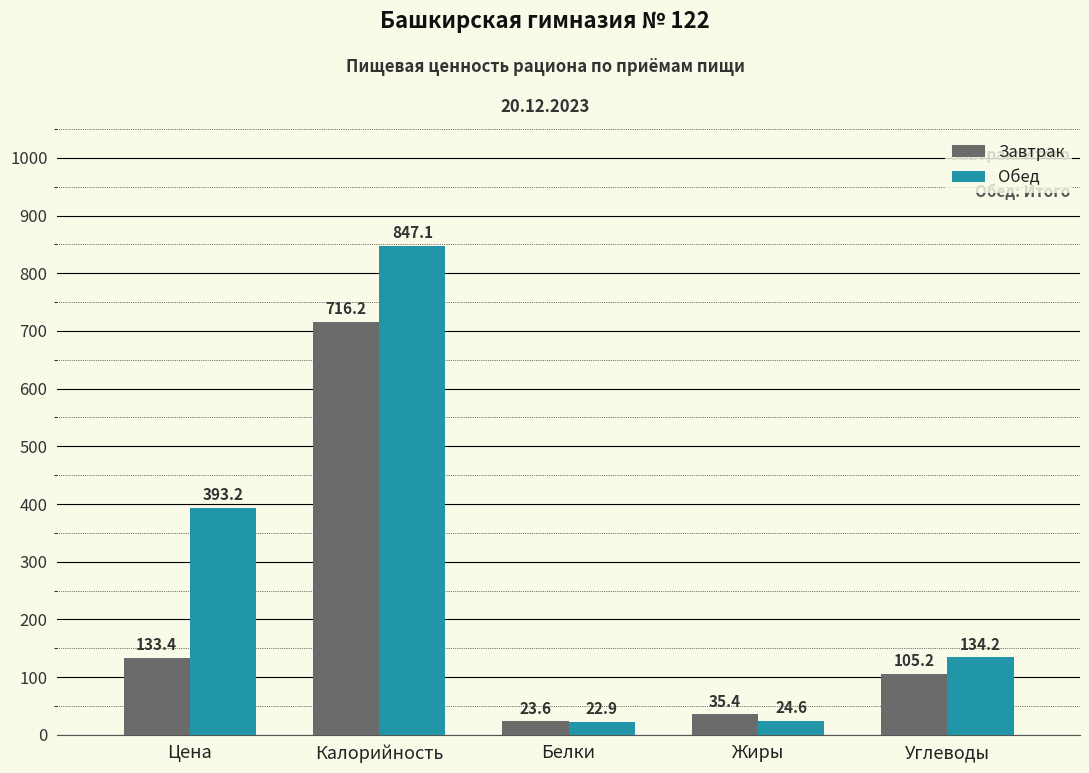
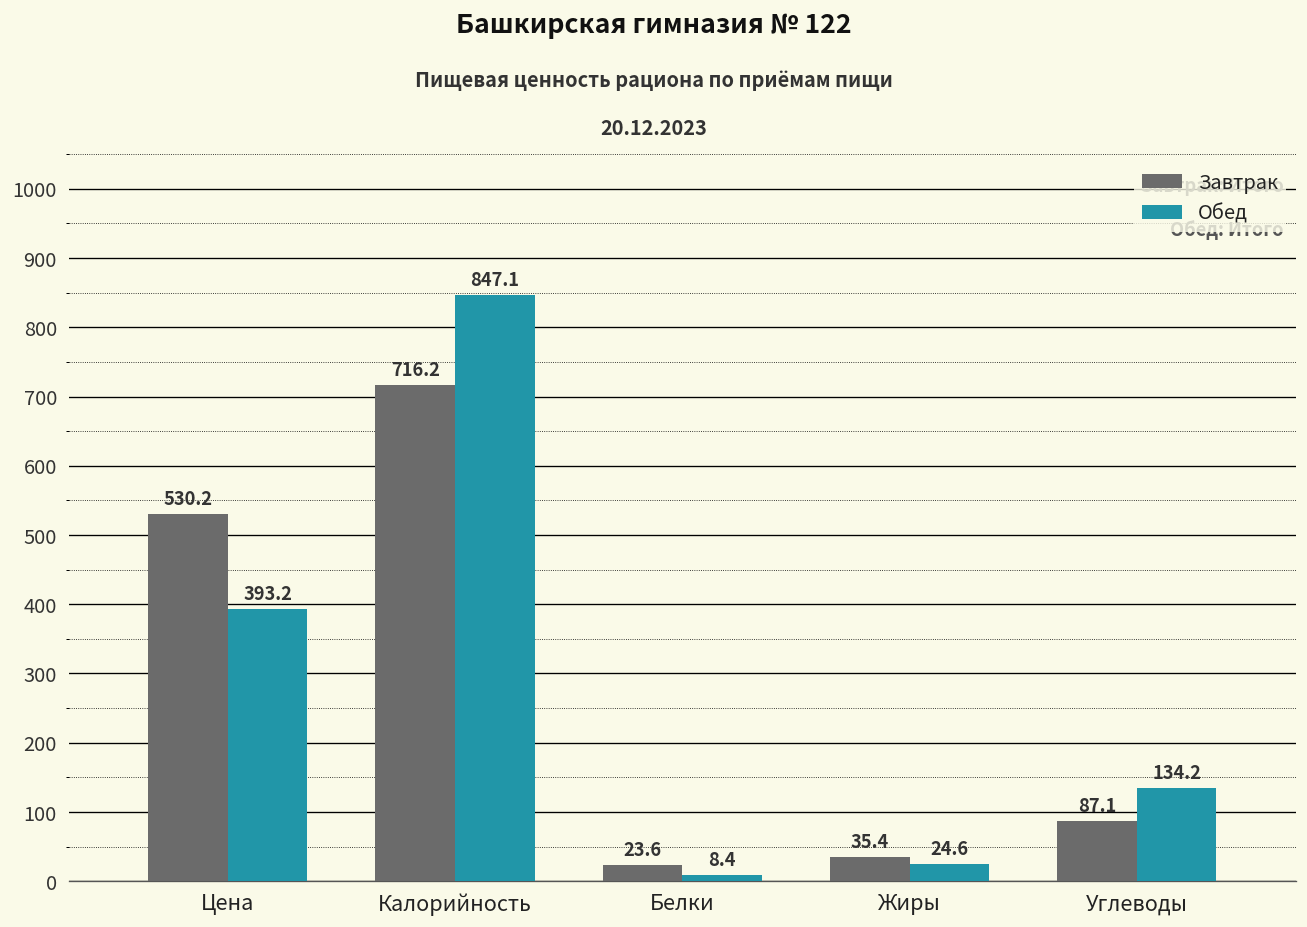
  {
    "Завтрак": {
-     "Цена": 133.4,
+     "Цена": 530.2,
      "Калорийность": 716.2,
      "Белки": 23.6,
      "Жиры": 35.4,
-     "Углеводы": 105.2
+     "Углеводы": 87.1
    },
    "Обед": {
      "Цена": 393.2,
      "Калорийность": 847.1,
-     "Белки": 22.9,
+     "Белки": 8.4,
      "Жиры": 24.6,
      "Углеводы": 134.2
    }
  }
